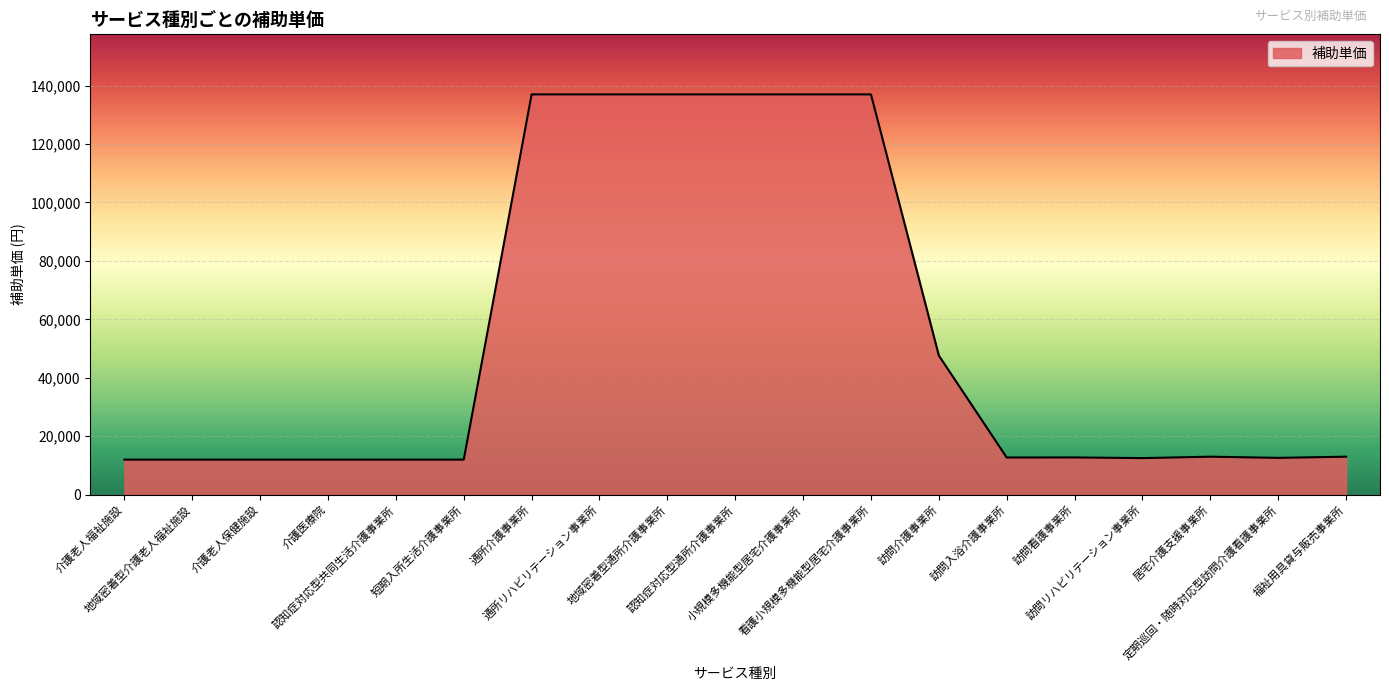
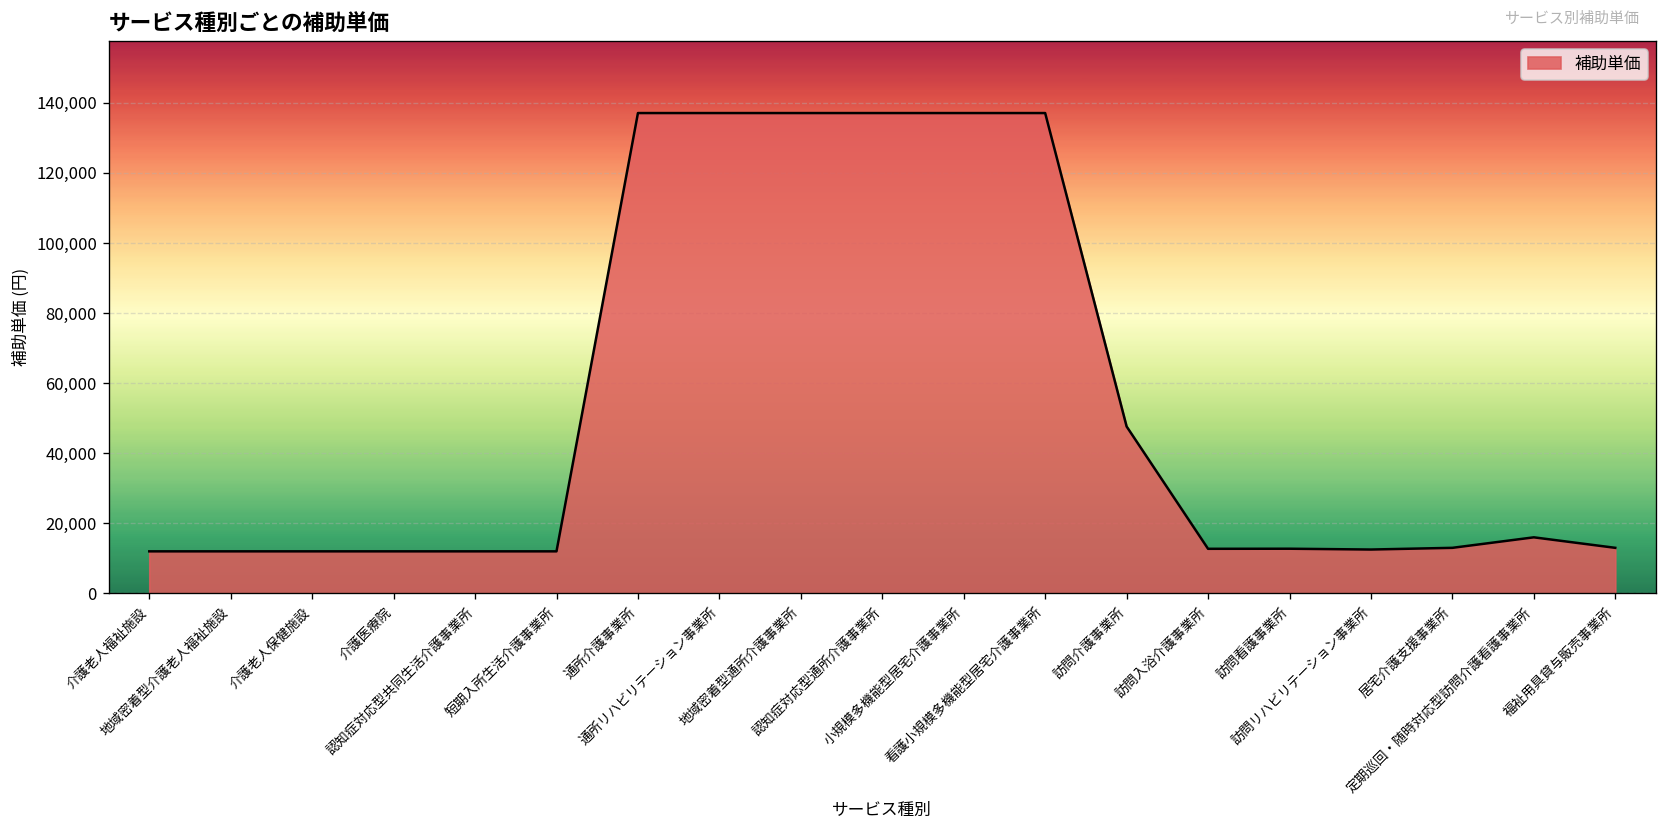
  {
    "介護老人福祉施設": "12,000",
    "地域密着型介護老人福祉施設": "12,000",
    "介護老人保健施設": "12,000",
    "介護医療院": "12,000",
    "認知症対応型共同生活介護事業所": "12,000",
    "短期入所生活介護事業所": "12,000",
    "通所介護事業所": "137,000",
    "通所リハビリテーション事業所": "137,000",
    "地域密着型通所介護事業所": "137,000",
    "認知症対応型通所介護事業所": "137,000",
    "小規模多機能型居宅介護事業所": "137,000",
    "看護小規模多機能型居宅介護事業所": "137,000",
    "訪問介護事業所": "48,000",
    "訪問入浴介護事業所": "13,000",
    "訪問看護事業所": "13,000",
    "訪問リハビリテーション事業所": "13,000",
    "居宅介護支援事業所": "13,000",
-   "定期巡回・随時対応型訪問介護看護事業所": "13,000",
+   "定期巡回・随時対応型訪問介護看護事業所": "16,000",
    "福祉用具貸与販売事業所": "13,000"
  }
